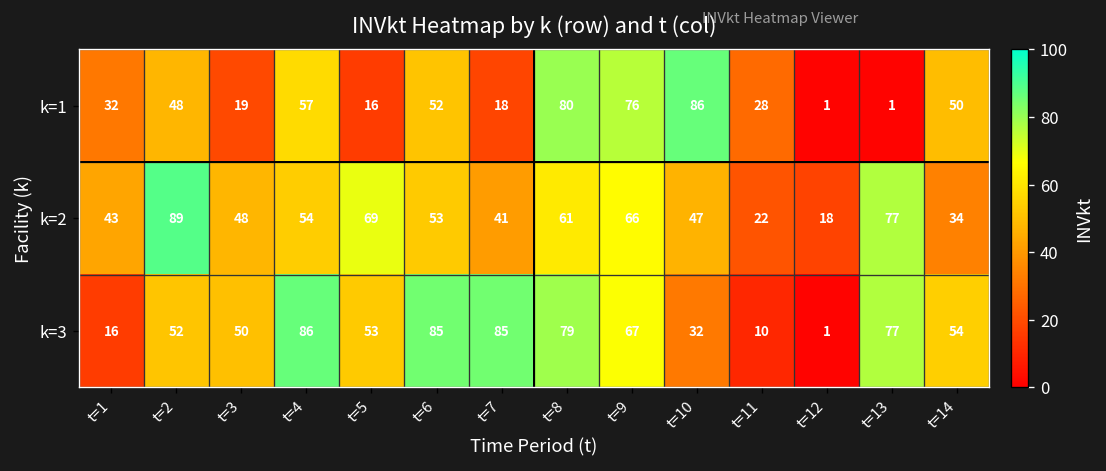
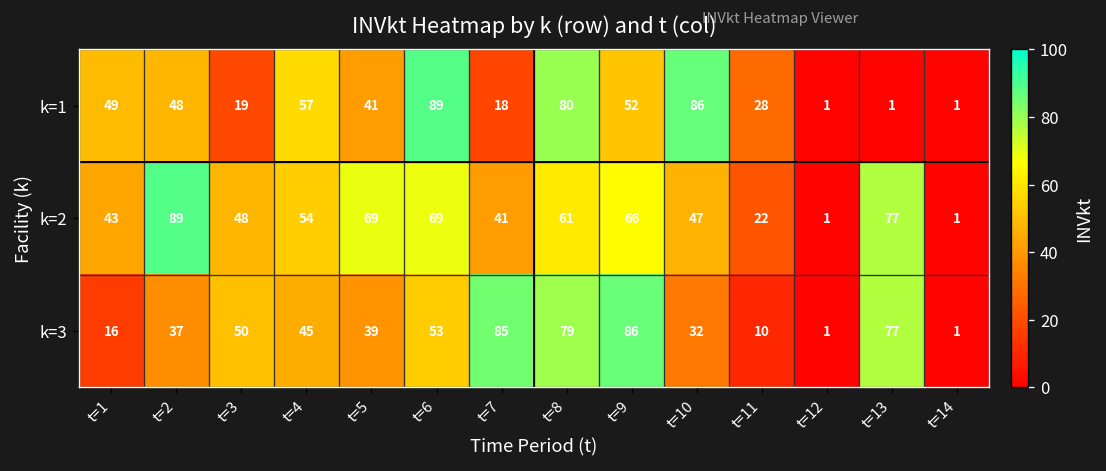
  {
    "k=1": {
-     "t=1": 32,
+     "t=1": 49,
      "t=2": 48,
      "t=3": 19,
      "t=4": 57,
-     "t=5": 16,
-     "t=6": 52,
+     "t=5": 41,
+     "t=6": 89,
      "t=7": 18,
      "t=8": 80,
-     "t=9": 76,
+     "t=9": 52,
      "t=10": 86,
      "t=11": 28,
      "t=12": 1,
      "t=13": 1,
-     "t=14": 50
+     "t=14": 1
    },
    "k=2": {
      "t=1": 43,
      "t=2": 89,
      "t=3": 48,
      "t=4": 54,
      "t=5": 69,
-     "t=6": 53,
+     "t=6": 69,
      "t=7": 41,
      "t=8": 61,
      "t=9": 66,
      "t=10": 47,
      "t=11": 22,
-     "t=12": 18,
+     "t=12": 1,
      "t=13": 77,
-     "t=14": 34
+     "t=14": 1
    },
    "k=3": {
      "t=1": 16,
-     "t=2": 52,
+     "t=2": 37,
      "t=3": 50,
-     "t=4": 86,
-     "t=5": 53,
-     "t=6": 85,
+     "t=4": 45,
+     "t=5": 39,
+     "t=6": 53,
      "t=7": 85,
      "t=8": 79,
-     "t=9": 67,
+     "t=9": 86,
      "t=10": 32,
      "t=11": 10,
      "t=12": 1,
      "t=13": 77,
-     "t=14": 54
+     "t=14": 1
    }
  }
